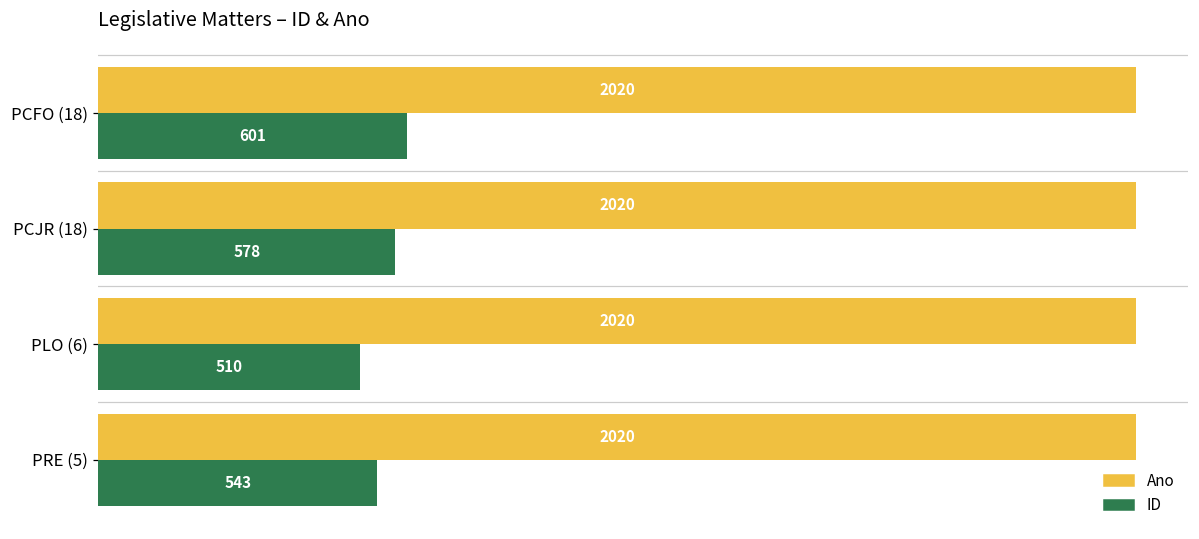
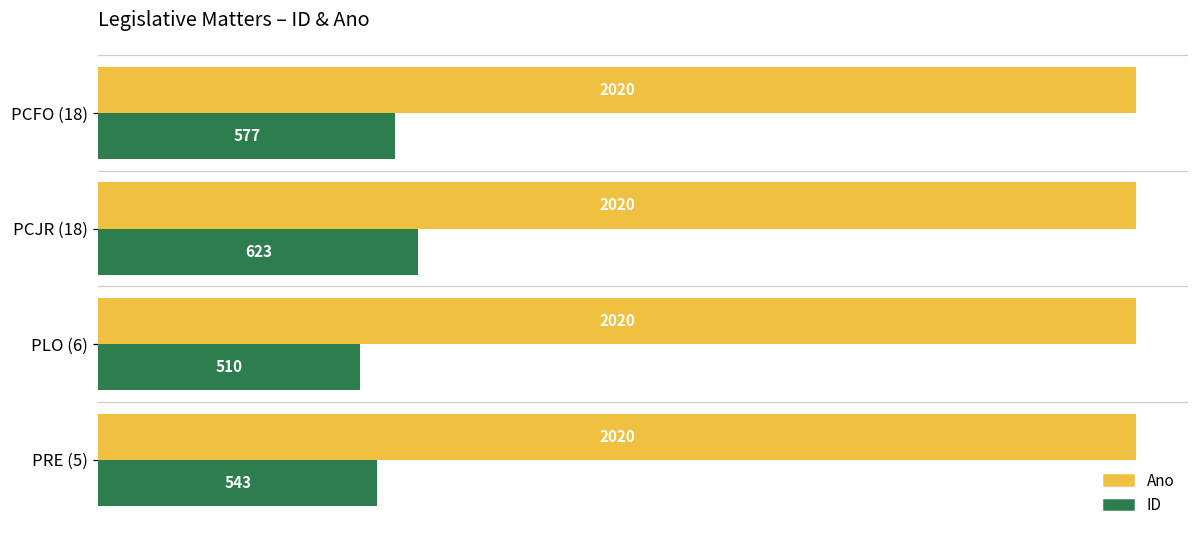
  {
    "ID": {
-     "PCFO (18)": 601,
-     "PCJR (18)": 578,
+     "PCFO (18)": 577,
+     "PCJR (18)": 623,
      "PLO (6)": 510,
      "PRE (5)": 543
    },
    "Ano": {
      "PCFO (18)": 2020,
      "PCJR (18)": 2020,
      "PLO (6)": 2020,
      "PRE (5)": 2020
    }
  }
